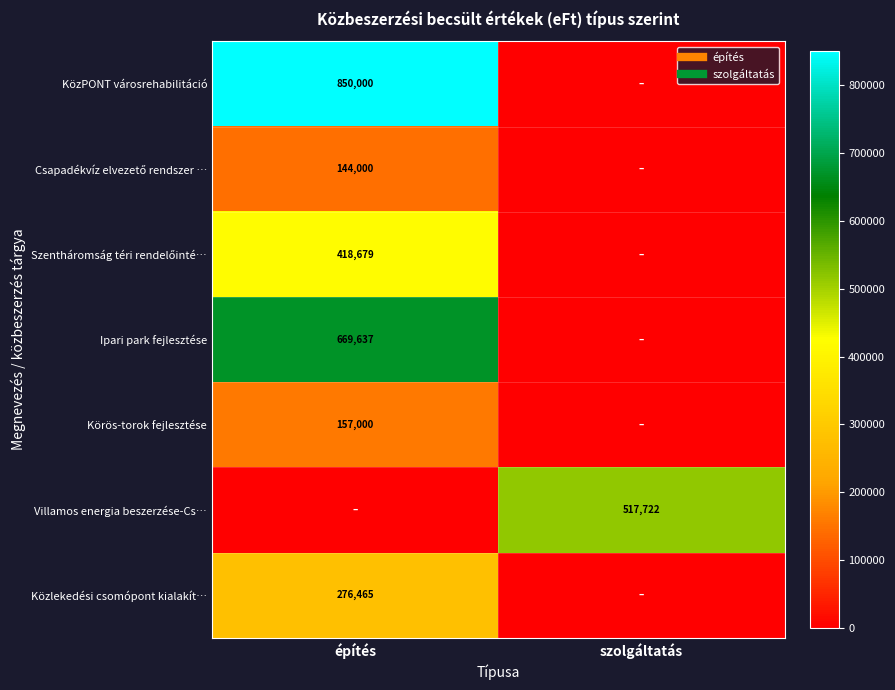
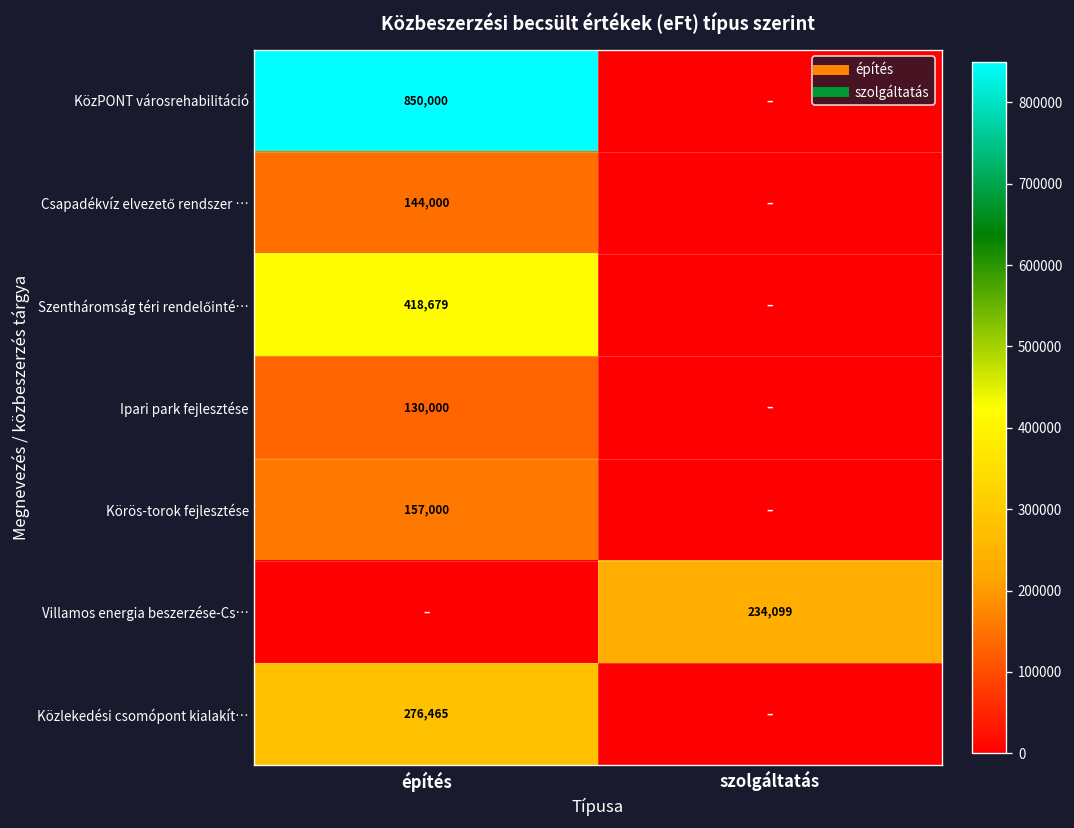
  {
    "KözPONT városrehabilitáció": {
      "építés": "850,000"
    },
    "Csapadékvíz elvezető rendszer …": {
      "építés": "144,000"
    },
    "Szentháromság téri rendelőinté…": {
      "építés": "418,679"
    },
    "Ipari park fejlesztése": {
-     "építés": "669,637"
+     "építés": "130,000"
    },
    "Körös-torok fejlesztése": {
      "építés": "157,000"
    },
    "Villamos energia beszerzése-Cs…": {
-     "szolgáltatás": "517,722"
+     "szolgáltatás": "234,099"
    },
    "Közlekedési csomópont kialakít…": {
      "építés": "276,465"
    }
  }
